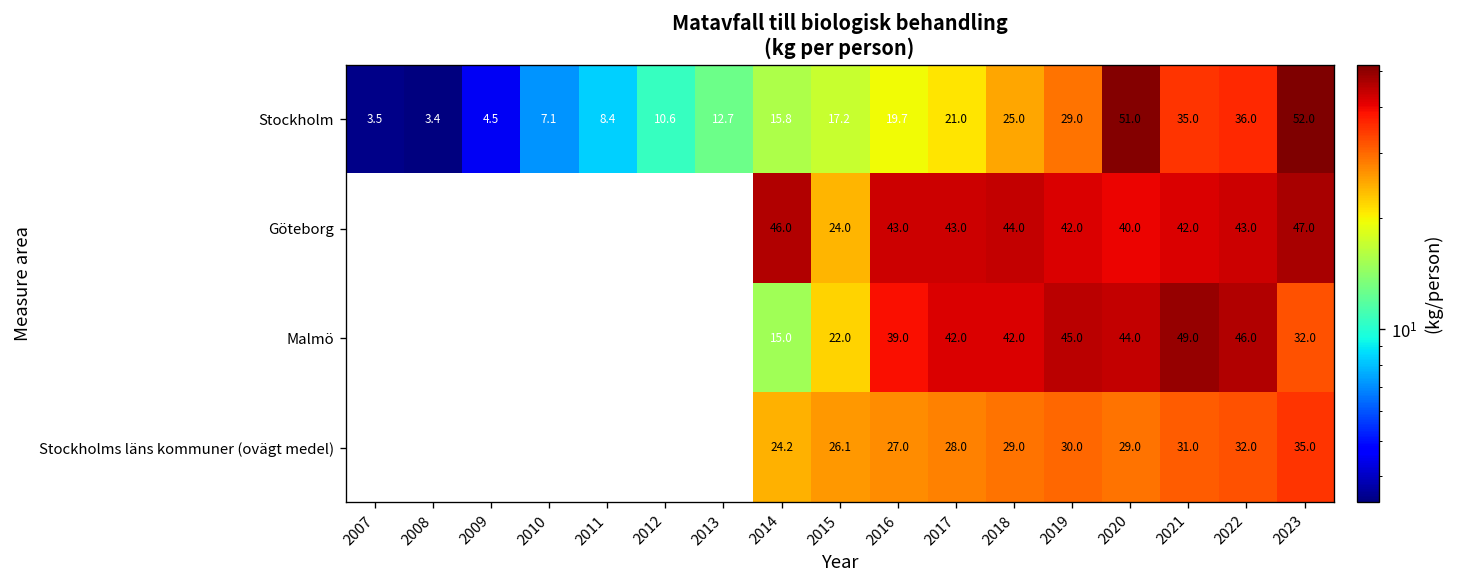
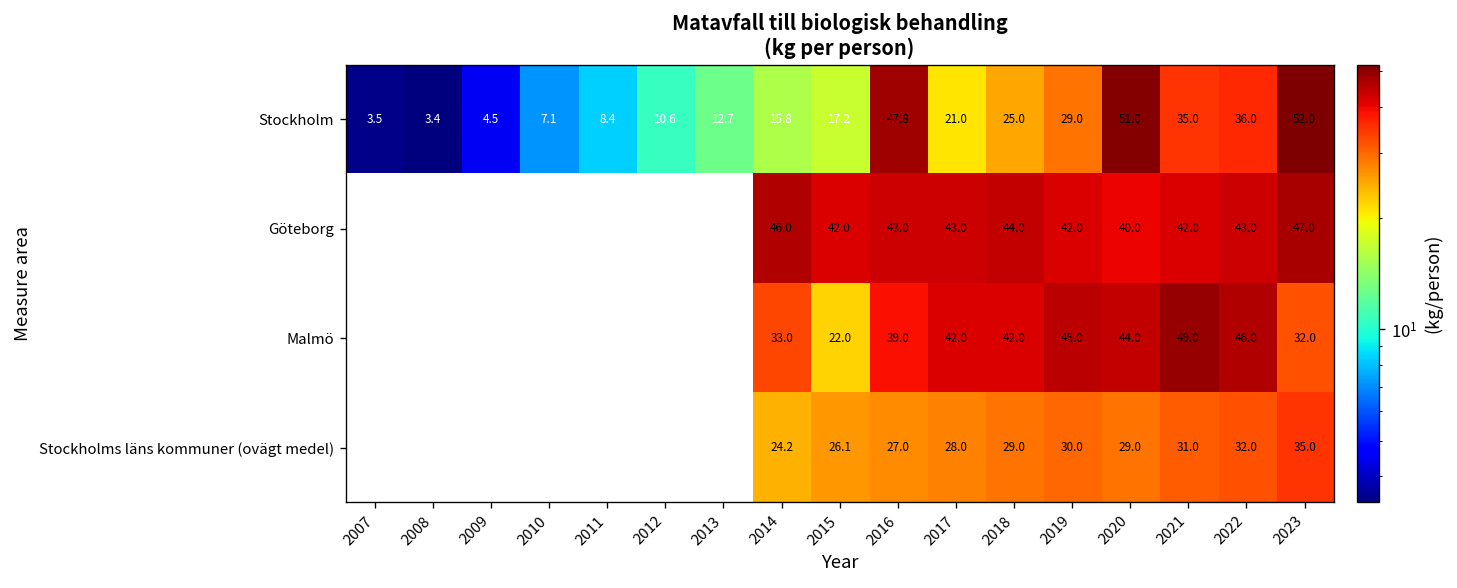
  {
    "Stockholm": {
      "2007": 3.5,
      "2008": 3.4,
      "2009": 4.5,
      "2010": 7.1,
      "2011": 8.4,
      "2012": 10.6,
      "2013": 12.7,
      "2014": 15.8,
      "2015": 17.2,
-     "2016": 19.7,
+     "2016": 47.8,
      "2017": 21.0,
      "2018": 25.0,
      "2019": 29.0,
      "2020": 51.0,
      "2021": 35.0,
      "2022": 36.0,
      "2023": 52.0
    },
    "Göteborg": {
      "2014": 46.0,
-     "2015": 24.0,
+     "2015": 42.0,
      "2016": 43.0,
      "2017": 43.0,
      "2018": 44.0,
      "2019": 42.0,
      "2020": 40.0,
      "2021": 42.0,
      "2022": 43.0,
      "2023": 47.0
    },
    "Malmö": {
-     "2014": 15.0,
+     "2014": 33.0,
      "2015": 22.0,
      "2016": 39.0,
      "2017": 42.0,
      "2018": 42.0,
      "2019": 45.0,
      "2020": 44.0,
      "2021": 49.0,
      "2022": 46.0,
      "2023": 32.0
    },
    "Stockholms läns kommuner (ovägt medel)": {
      "2014": 24.2,
      "2015": 26.1,
      "2016": 27.0,
      "2017": 28.0,
      "2018": 29.0,
      "2019": 30.0,
      "2020": 29.0,
      "2021": 31.0,
      "2022": 32.0,
      "2023": 35.0
    }
  }
